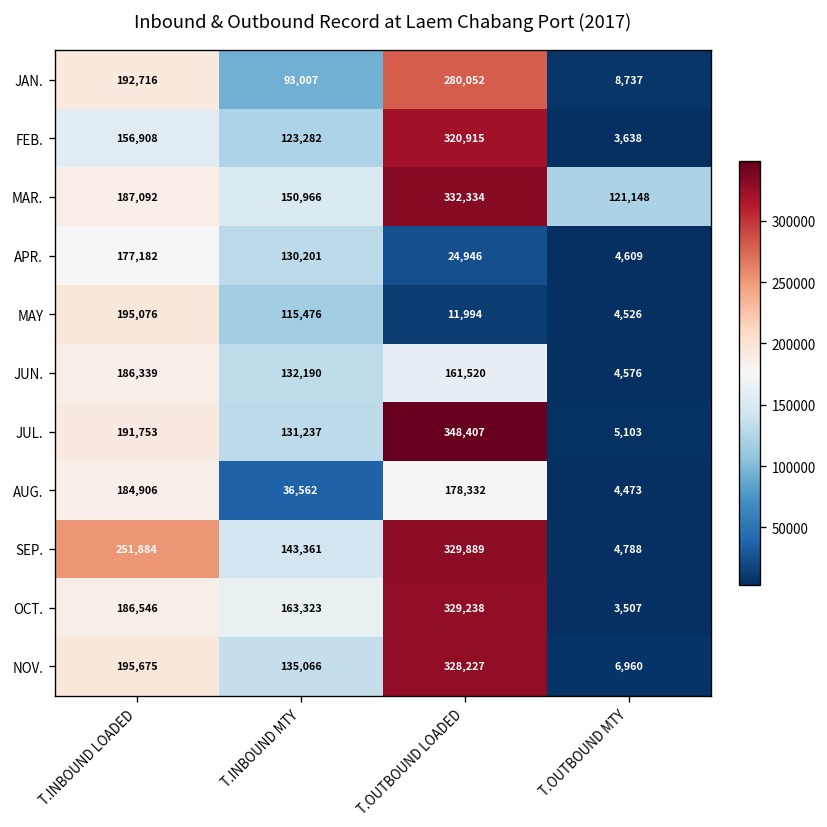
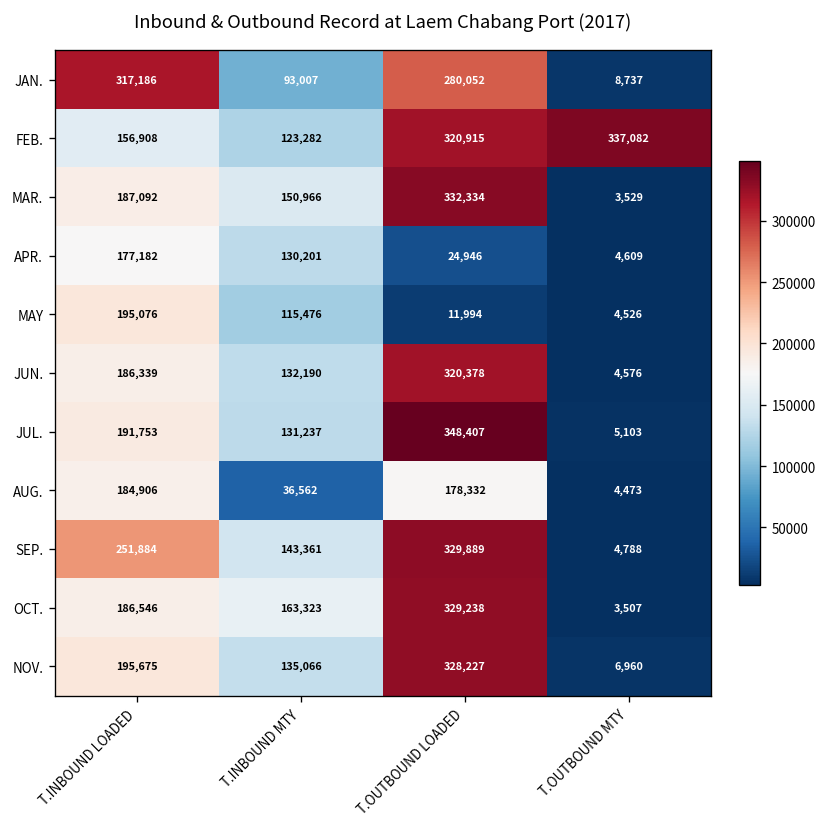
  {
    "JAN.": {
-     "T.INBOUND LOADED": "192,716",
+     "T.INBOUND LOADED": "317,186",
      "T.INBOUND MTY": "93,007",
      "T.OUTBOUND LOADED": "280,052",
      "T.OUTBOUND MTY": "8,737"
    },
    "FEB.": {
      "T.INBOUND LOADED": "156,908",
      "T.INBOUND MTY": "123,282",
      "T.OUTBOUND LOADED": "320,915",
-     "T.OUTBOUND MTY": "3,638"
+     "T.OUTBOUND MTY": "337,082"
    },
    "MAR.": {
      "T.INBOUND LOADED": "187,092",
      "T.INBOUND MTY": "150,966",
      "T.OUTBOUND LOADED": "332,334",
-     "T.OUTBOUND MTY": "121,148"
+     "T.OUTBOUND MTY": "3,529"
    },
    "APR.": {
      "T.INBOUND LOADED": "177,182",
      "T.INBOUND MTY": "130,201",
      "T.OUTBOUND LOADED": "24,946",
      "T.OUTBOUND MTY": "4,609"
    },
    "MAY": {
      "T.INBOUND LOADED": "195,076",
      "T.INBOUND MTY": "115,476",
      "T.OUTBOUND LOADED": "11,994",
      "T.OUTBOUND MTY": "4,526"
    },
    "JUN.": {
      "T.INBOUND LOADED": "186,339",
      "T.INBOUND MTY": "132,190",
-     "T.OUTBOUND LOADED": "161,520",
+     "T.OUTBOUND LOADED": "320,378",
      "T.OUTBOUND MTY": "4,576"
    },
    "JUL.": {
      "T.INBOUND LOADED": "191,753",
      "T.INBOUND MTY": "131,237",
      "T.OUTBOUND LOADED": "348,407",
      "T.OUTBOUND MTY": "5,103"
    },
    "AUG.": {
      "T.INBOUND LOADED": "184,906",
      "T.INBOUND MTY": "36,562",
      "T.OUTBOUND LOADED": "178,332",
      "T.OUTBOUND MTY": "4,473"
    },
    "SEP.": {
      "T.INBOUND LOADED": "251,884",
      "T.INBOUND MTY": "143,361",
      "T.OUTBOUND LOADED": "329,889",
      "T.OUTBOUND MTY": "4,788"
    },
    "OCT.": {
      "T.INBOUND LOADED": "186,546",
      "T.INBOUND MTY": "163,323",
      "T.OUTBOUND LOADED": "329,238",
      "T.OUTBOUND MTY": "3,507"
    },
    "NOV.": {
      "T.INBOUND LOADED": "195,675",
      "T.INBOUND MTY": "135,066",
      "T.OUTBOUND LOADED": "328,227",
      "T.OUTBOUND MTY": "6,960"
    }
  }
